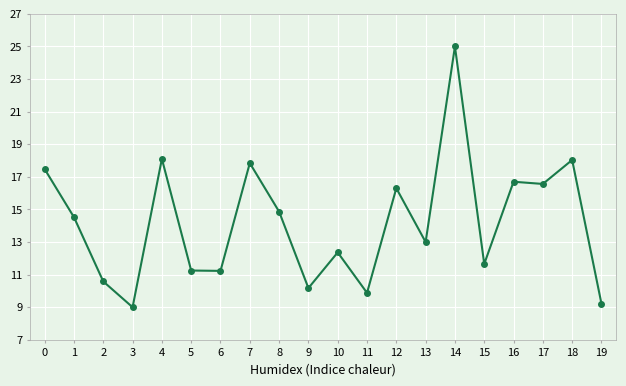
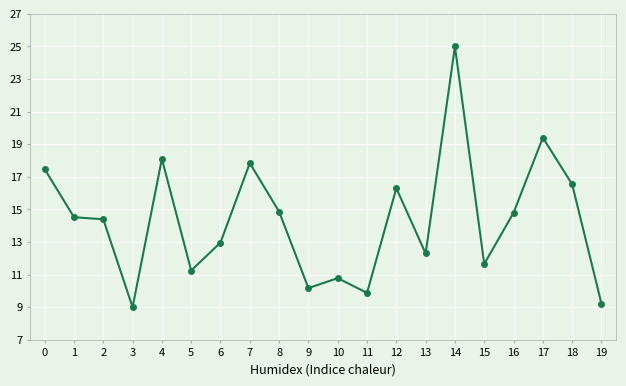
  {
    "0": 17.5,
    "1": 14.5,
-   "2": 10.6,
+   "2": 14.4,
    "3": 9.0,
    "4": 18.1,
    "5": 11.3,
-   "6": 11.2,
+   "6": 13.0,
    "7": 17.8,
    "8": 14.9,
    "9": 10.2,
-   "10": 12.4,
+   "10": 10.8,
    "11": 9.9,
    "12": 16.3,
-   "13": 13.0,
+   "13": 12.3,
    "14": 25.0,
    "15": 11.7,
-   "16": 16.7,
-   "17": 16.6,
-   "18": 18.0,
+   "16": 14.8,
+   "17": 19.4,
+   "18": 16.5,
    "19": 9.2
  }
